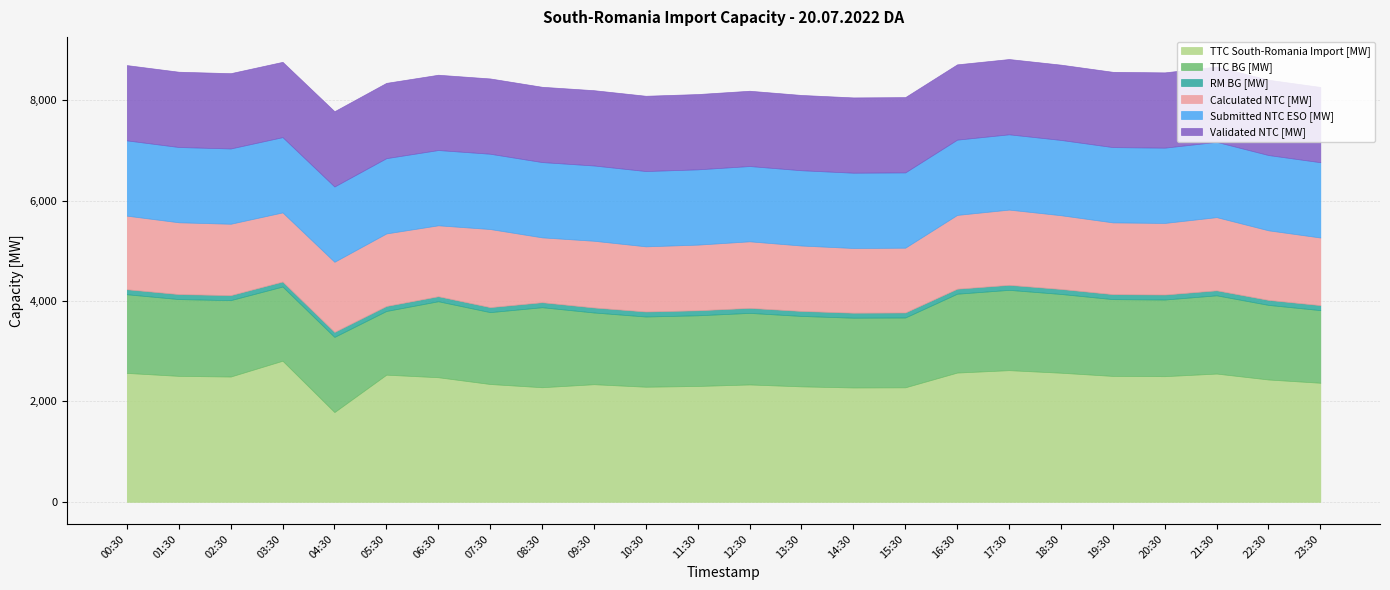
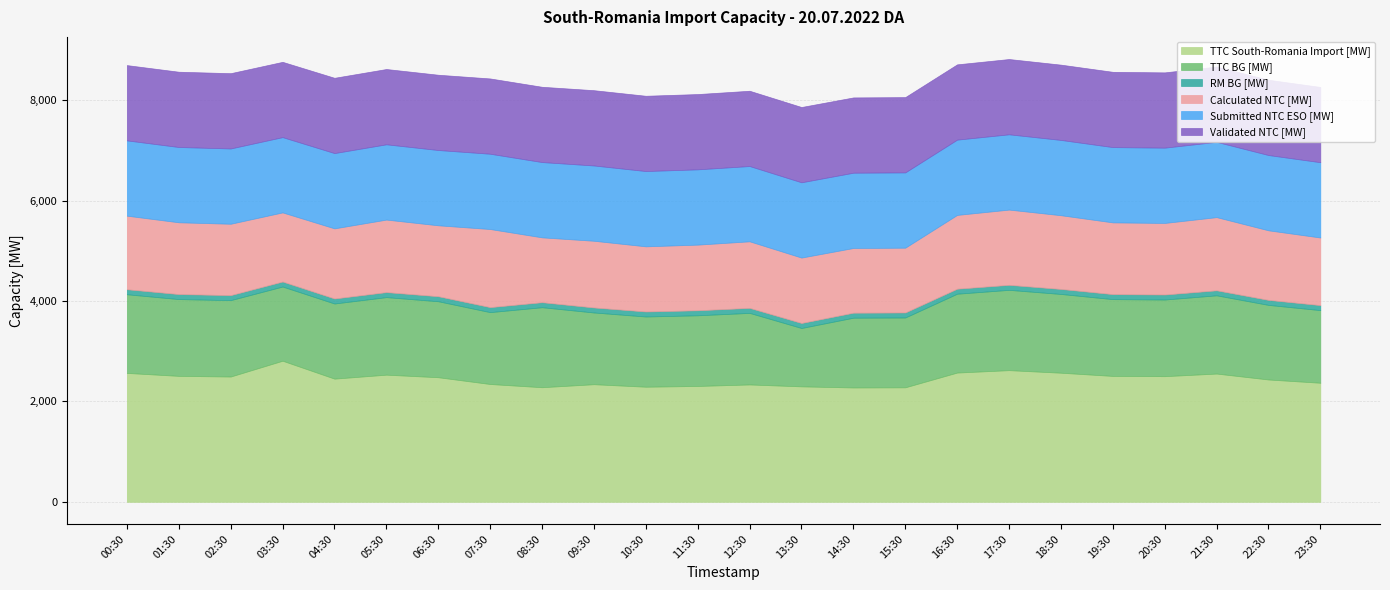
  {
    "TTC South-Romania Import [MW]": {
      "00:30": "2,600",
      "01:30": "2,500",
      "02:30": "2,500",
      "03:30": "2,800",
-     "04:30": "1,800",
+     "04:30": "2,500",
      "05:30": "2,500",
      "06:30": "2,500",
      "07:30": "2,300",
      "08:30": "2,300",
      "09:30": "2,300",
      "10:30": "2,300",
      "11:30": "2,300",
      "12:30": "2,300",
      "13:30": "2,300",
      "14:30": "2,300",
      "15:30": "2,300",
      "16:30": "2,600",
      "17:30": "2,600",
      "18:30": "2,600",
      "19:30": "2,500",
      "20:30": "2,500",
      "21:30": "2,600",
      "22:30": "2,400",
      "23:30": "2,400"
    },
    "TTC BG [MW]": {
      "00:30": "1,600",
      "01:30": "1,500",
      "02:30": "1,500",
      "03:30": "1,500",
      "04:30": "1,500",
-     "05:30": "1,300",
+     "05:30": "1,500",
      "06:30": "1,500",
      "07:30": "1,400",
      "08:30": "1,600",
      "09:30": "1,400",
      "10:30": "1,400",
      "11:30": "1,400",
      "12:30": "1,400",
-     "13:30": "1,400",
+     "13:30": "1,200",
      "14:30": "1,400",
      "15:30": "1,400",
      "16:30": "1,600",
      "17:30": "1,600",
      "18:30": "1,600",
      "19:30": "1,500",
      "20:30": "1,500",
      "21:30": "1,600",
      "22:30": "1,500",
      "23:30": "1,400"
    },
    "RM BG [MW]": {
      "00:30": "100",
      "01:30": "100",
      "02:30": "100",
      "03:30": "100",
      "04:30": "100",
      "05:30": "100",
      "06:30": "100",
      "07:30": "100",
      "08:30": "100",
      "09:30": "100",
      "10:30": "100",
      "11:30": "100",
      "12:30": "100",
      "13:30": "100",
      "14:30": "100",
      "15:30": "100",
      "16:30": "100",
      "17:30": "100",
      "18:30": "100",
      "19:30": "100",
      "20:30": "100",
      "21:30": "100",
      "22:30": "100",
      "23:30": "100"
    },
    "Calculated NTC [MW]": {
      "00:30": "1,500",
      "01:30": "1,400",
      "02:30": "1,400",
      "03:30": "1,400",
      "04:30": "1,400",
      "05:30": "1,400",
      "06:30": "1,400",
      "07:30": "1,600",
      "08:30": "1,300",
      "09:30": "1,300",
      "10:30": "1,300",
      "11:30": "1,300",
      "12:30": "1,300",
      "13:30": "1,300",
      "14:30": "1,300",
      "15:30": "1,300",
      "16:30": "1,500",
      "17:30": "1,500",
      "18:30": "1,500",
      "19:30": "1,400",
      "20:30": "1,400",
      "21:30": "1,500",
      "22:30": "1,400",
      "23:30": "1,300"
    },
    "Submitted NTC ESO [MW]": {
      "00:30": "1,500",
      "01:30": "1,500",
      "02:30": "1,500",
      "03:30": "1,500",
      "04:30": "1,500",
      "05:30": "1,500",
      "06:30": "1,500",
      "07:30": "1,500",
      "08:30": "1,500",
      "09:30": "1,500",
      "10:30": "1,500",
      "11:30": "1,500",
      "12:30": "1,500",
      "13:30": "1,500",
      "14:30": "1,500",
      "15:30": "1,500",
      "16:30": "1,500",
      "17:30": "1,500",
      "18:30": "1,500",
      "19:30": "1,500",
      "20:30": "1,500",
      "22:30": "1,500",
      "23:30": "1,500"
    },
    "Validated NTC [MW]": {
      "00:30": "1,500",
      "01:30": "1,500",
      "02:30": "1,500",
      "03:30": "1,500",
      "04:30": "1,500",
      "05:30": "1,500",
      "06:30": "1,500",
      "07:30": "1,500",
      "08:30": "1,500",
      "09:30": "1,500",
      "10:30": "1,500",
      "11:30": "1,500",
      "12:30": "1,500",
      "13:30": "1,500",
      "14:30": "1,500",
      "15:30": "1,500",
      "16:30": "1,500",
      "17:30": "1,500",
      "18:30": "1,500",
      "19:30": "1,500",
      "20:30": "1,500"
    }
  }
